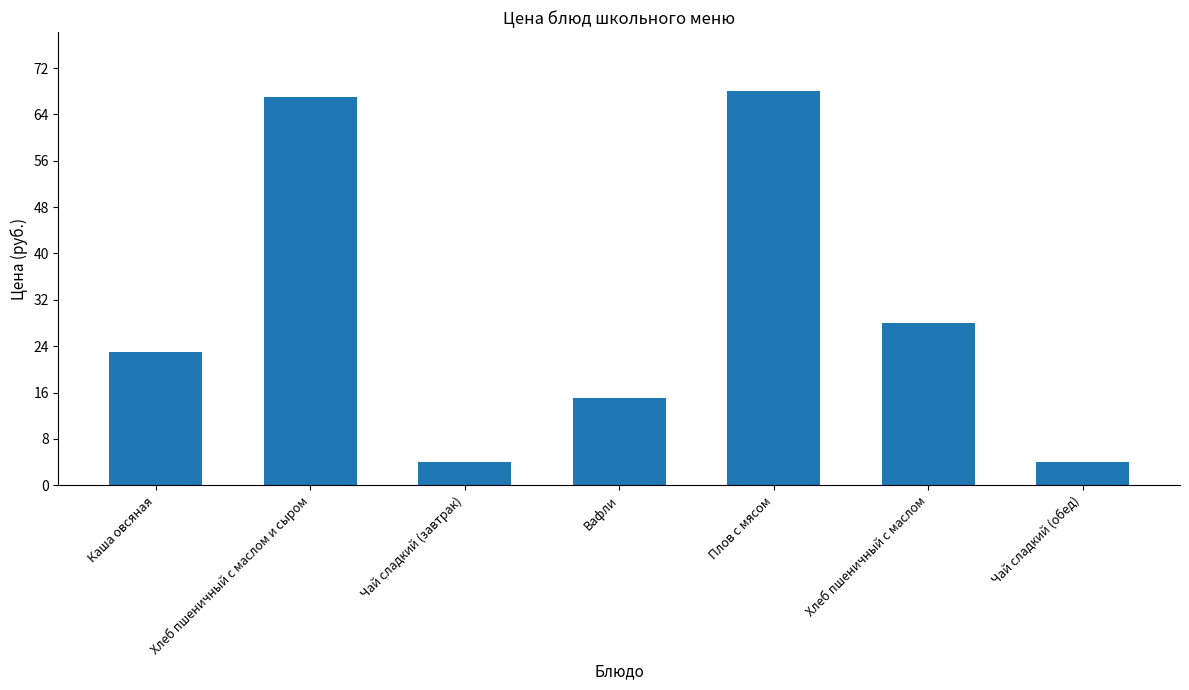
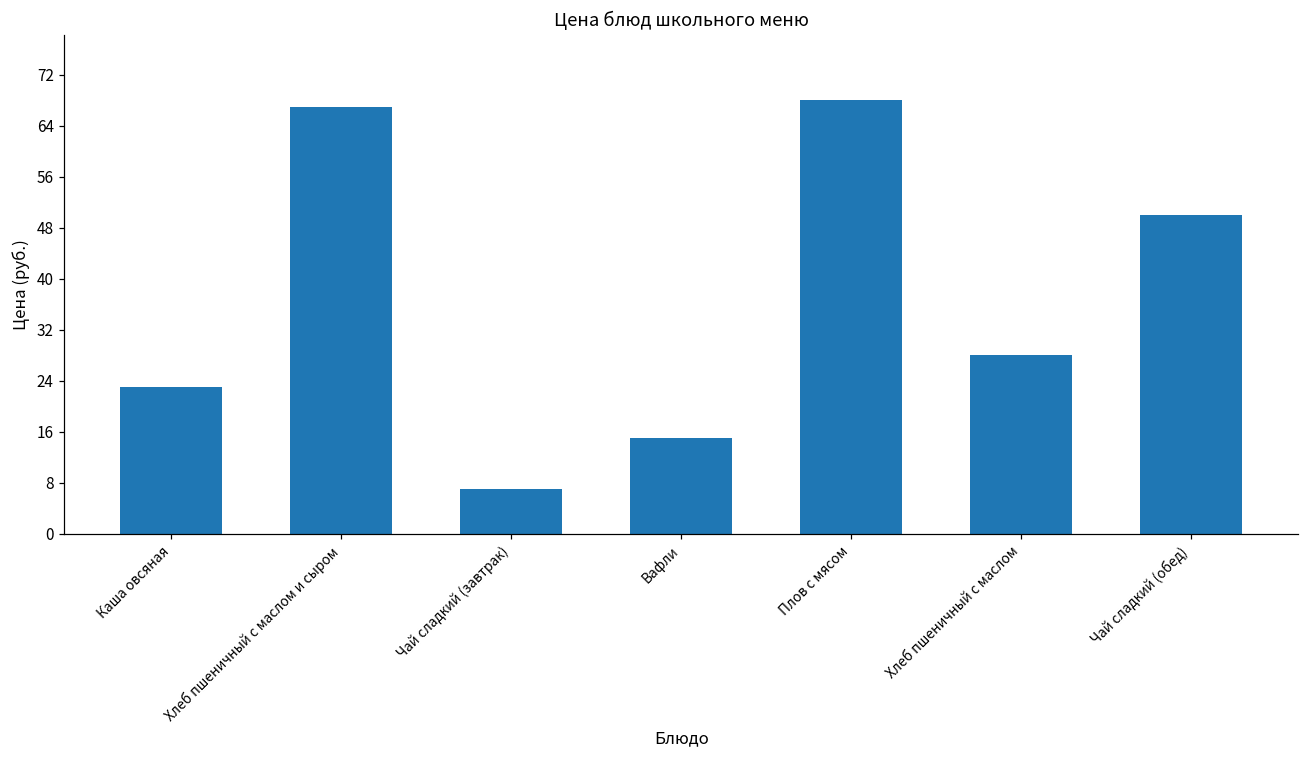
  {
    "Каша овсяная": 23,
    "Хлеб пшеничный с маслом и сыром": 67,
-   "Чай сладкий (завтрак)": 4,
+   "Чай сладкий (завтрак)": 7,
    "Вафли": 15,
    "Плов с мясом": 68,
    "Хлеб пшеничный с маслом": 28,
-   "Чай сладкий (обед)": 4
+   "Чай сладкий (обед)": 50
  }
